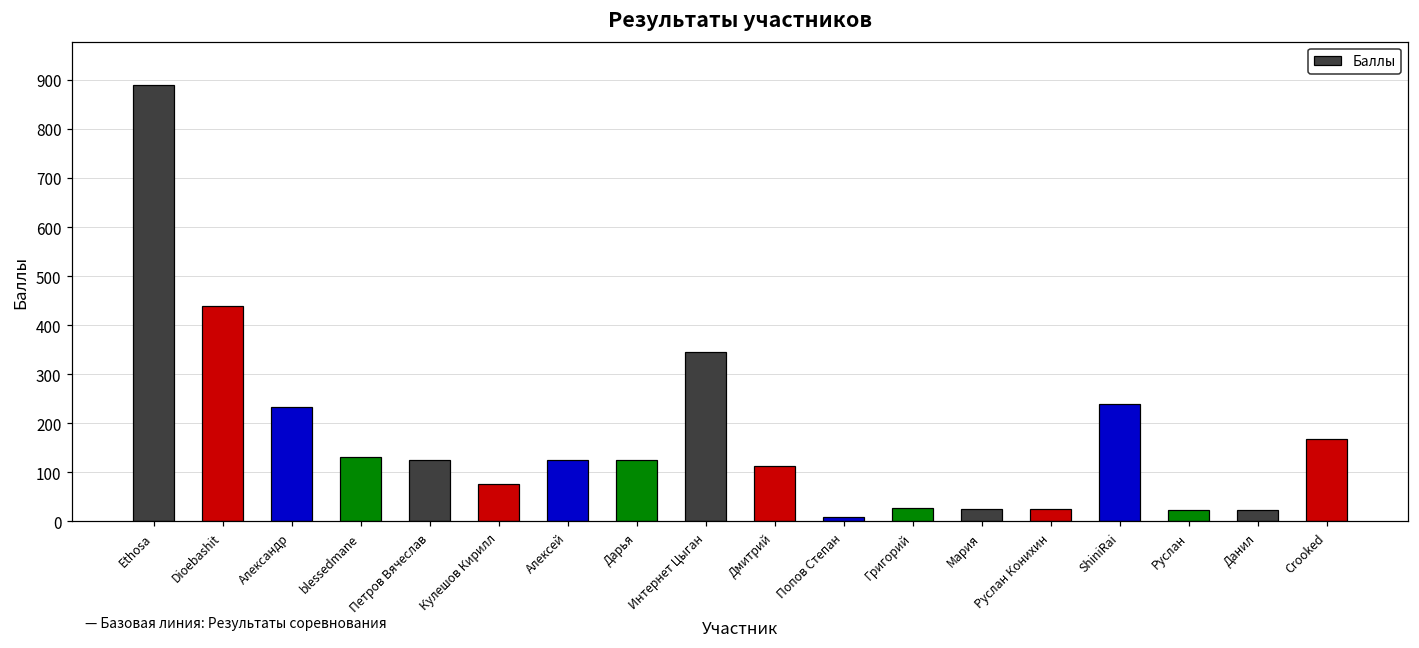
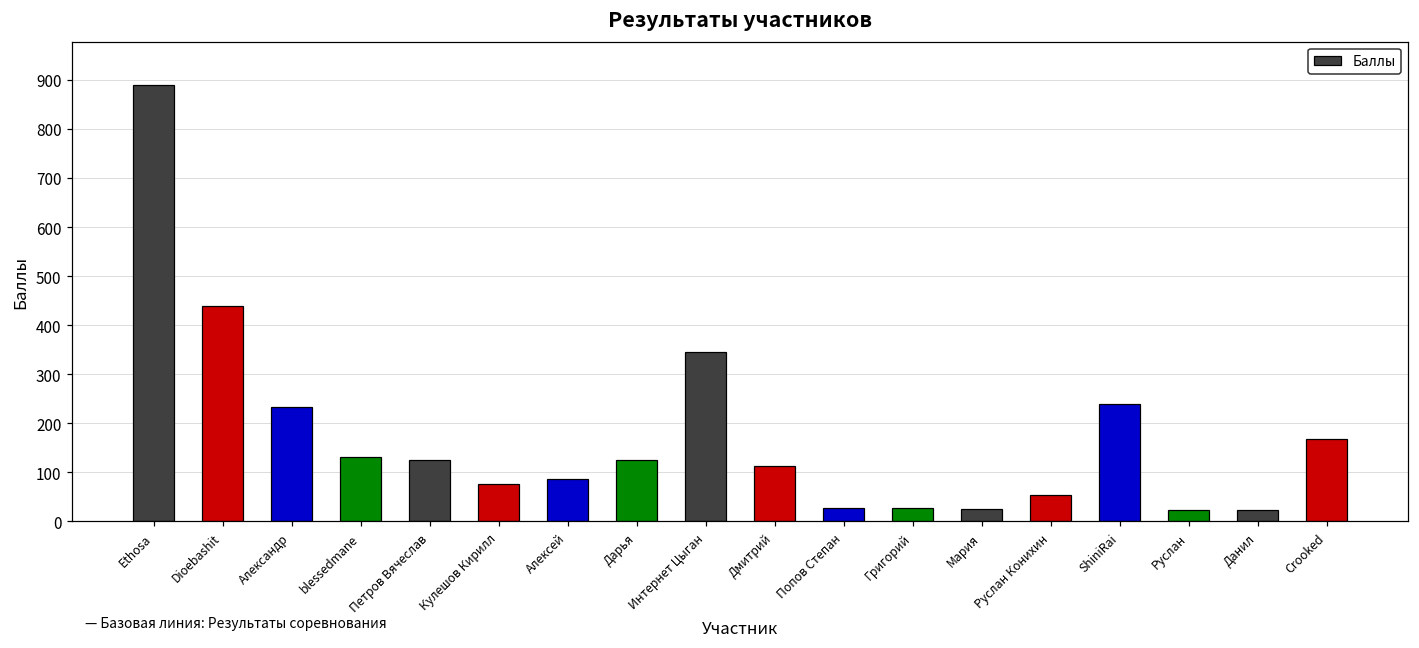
  {
    "Ethosa": 890,
    "Dioebashit": 440,
    "Александр": 230,
    "blessedmane": 130,
    "Петров Вячеслав": 130,
    "Кулешов Кирилл": 80,
-   "Алексей": 130,
+   "Алексей": 90,
    "Дарья": 120,
    "Интернет Цыган": 350,
    "Дмитрий": 110,
-   "Попов Степан": 10,
+   "Попов Степан": 30,
    "Григорий": 30,
    "Мария": 20,
-   "Руслан Конихин": 20,
+   "Руслан Конихин": 50,
    "ShiniRai": 240,
    "Руслан": 20,
    "Данил": 20,
    "Crooked": 170
  }
